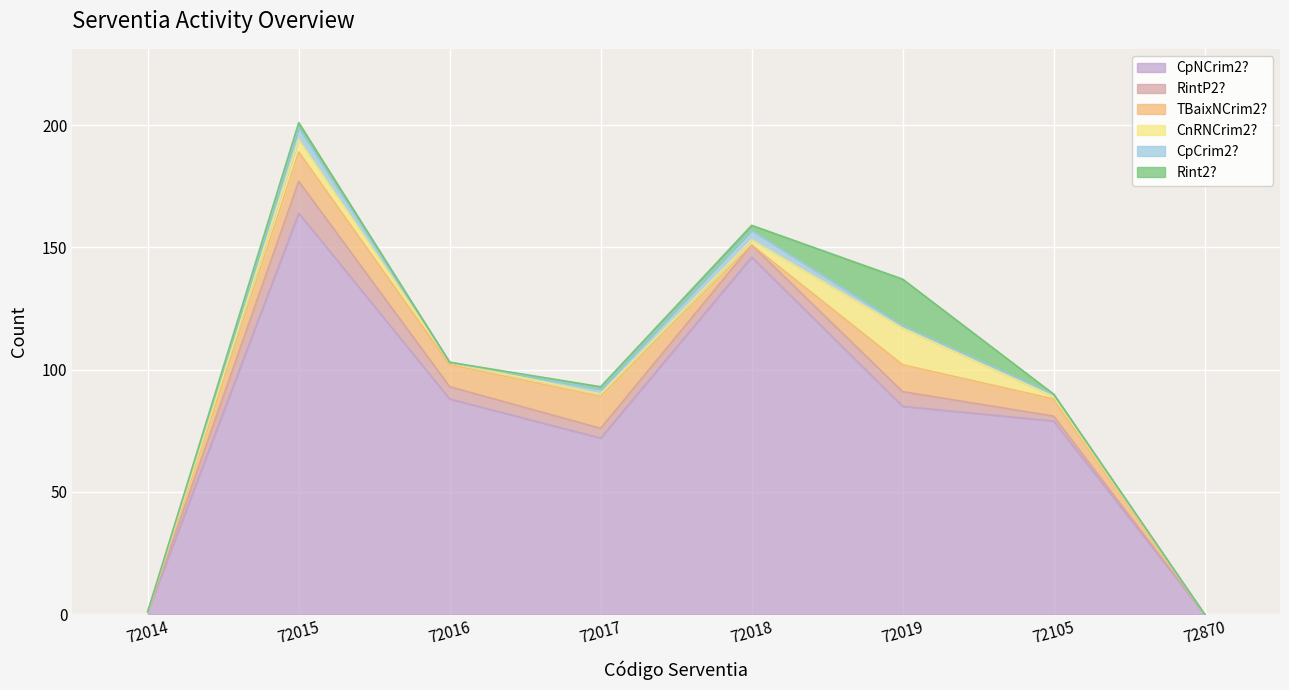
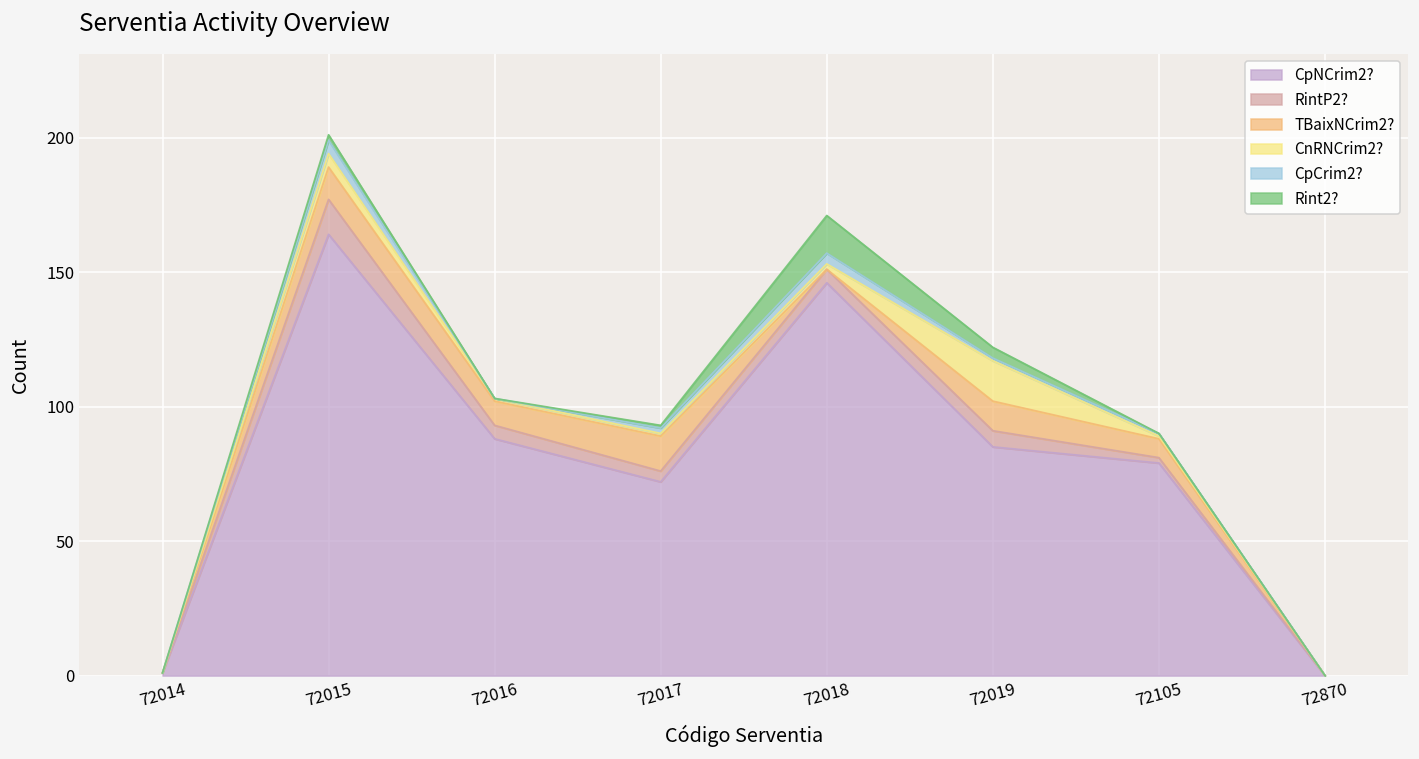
  {
    "Rint2?": {
      "72015": 2,
-     "72018": 2,
-     "72019": 19
+     "72018": 14,
+     "72019": 4
    }
  }
